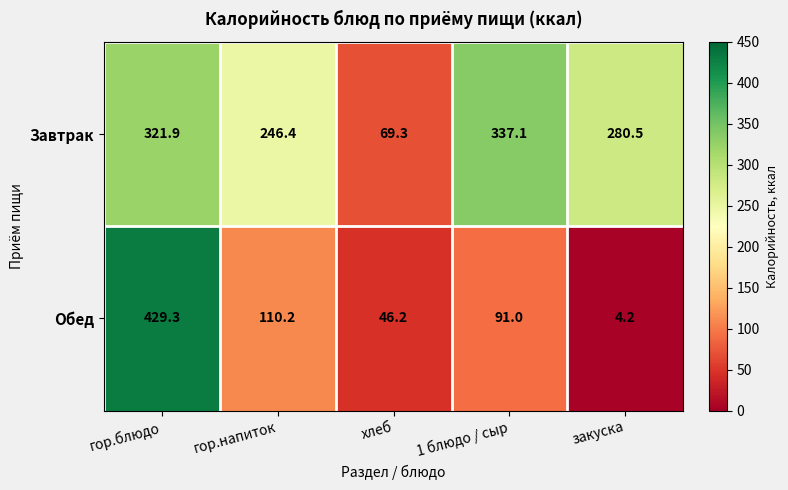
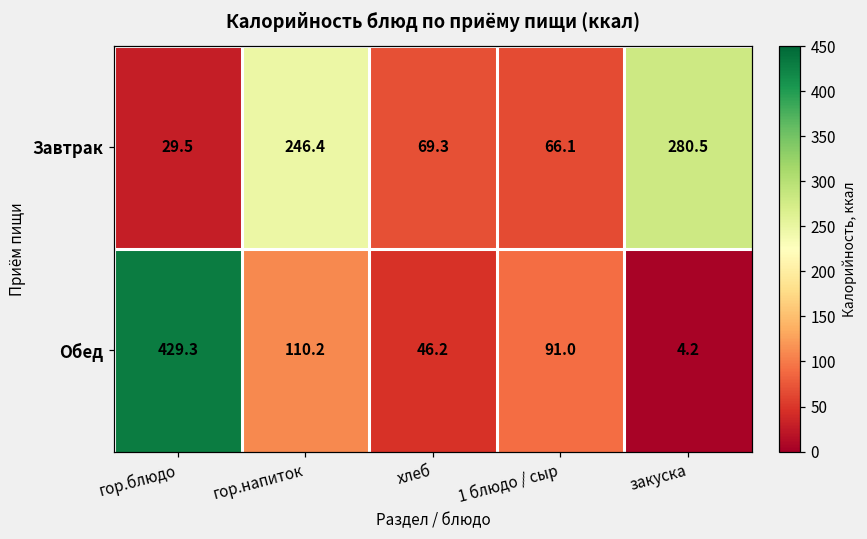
  {
    "Завтрак": {
-     "гор.блюдо": 321.9,
+     "гор.блюдо": 29.5,
      "гор.напиток": 246.4,
      "хлеб": 69.3,
-     "1 блюдо / сыр": 337.1,
+     "1 блюдо / сыр": 66.1,
      "закуска": 280.5
    },
    "Обед": {
      "гор.блюдо": 429.3,
      "гор.напиток": 110.2,
      "хлеб": 46.2,
      "1 блюдо / сыр": 91.0,
      "закуска": 4.2
    }
  }
